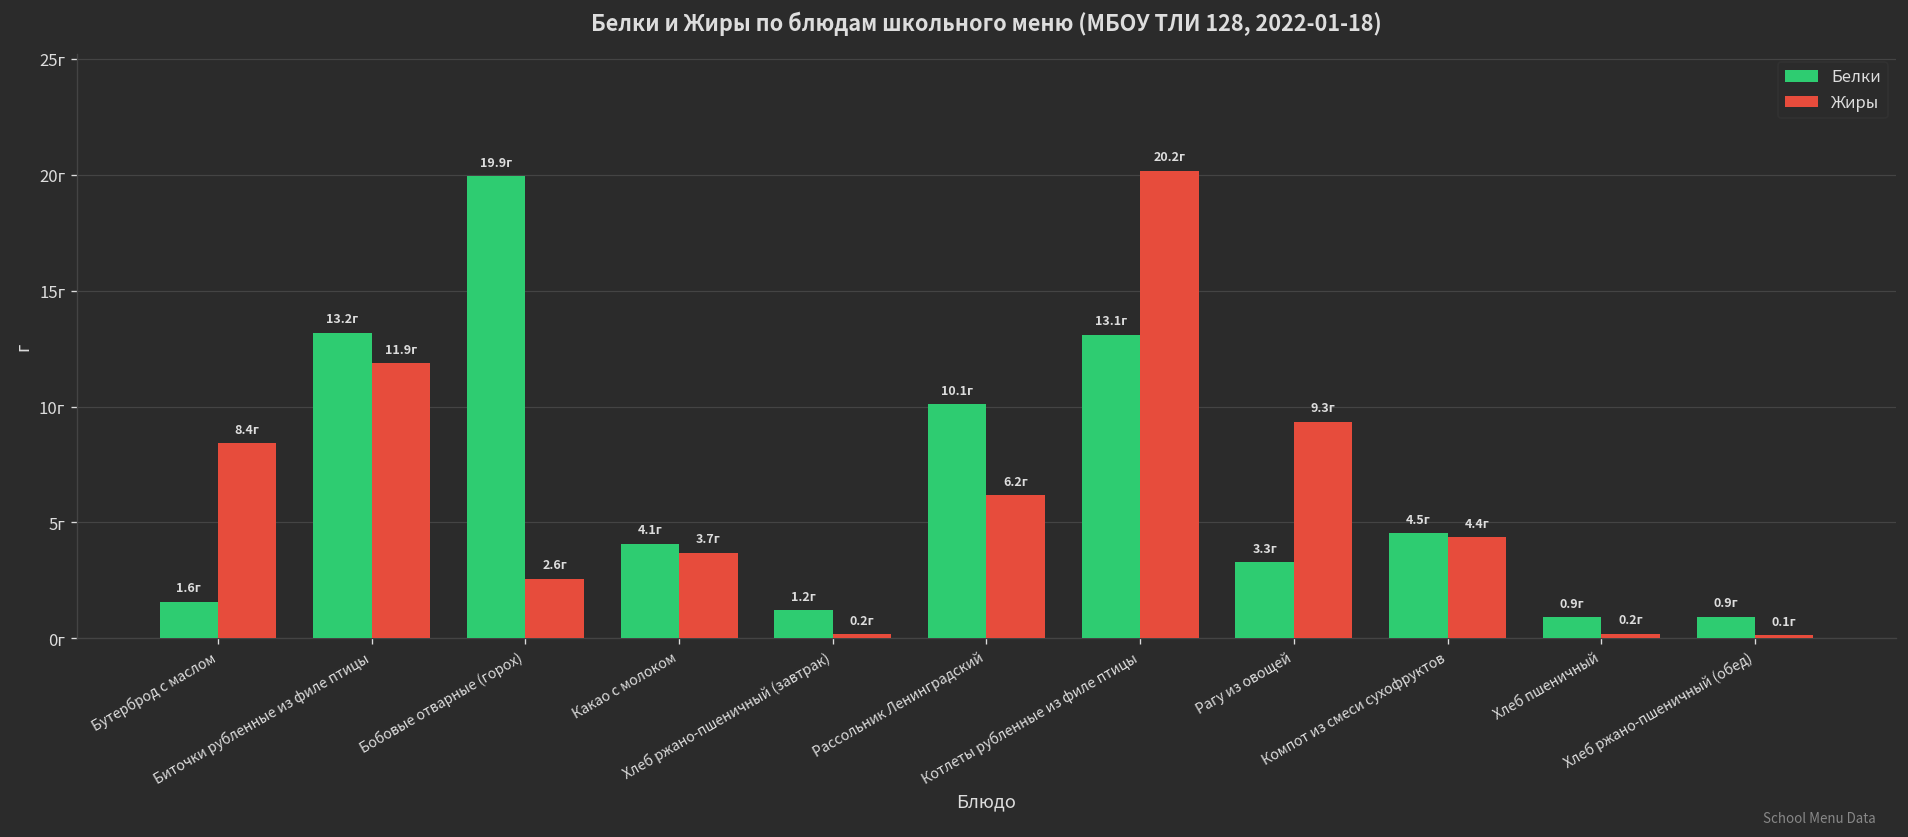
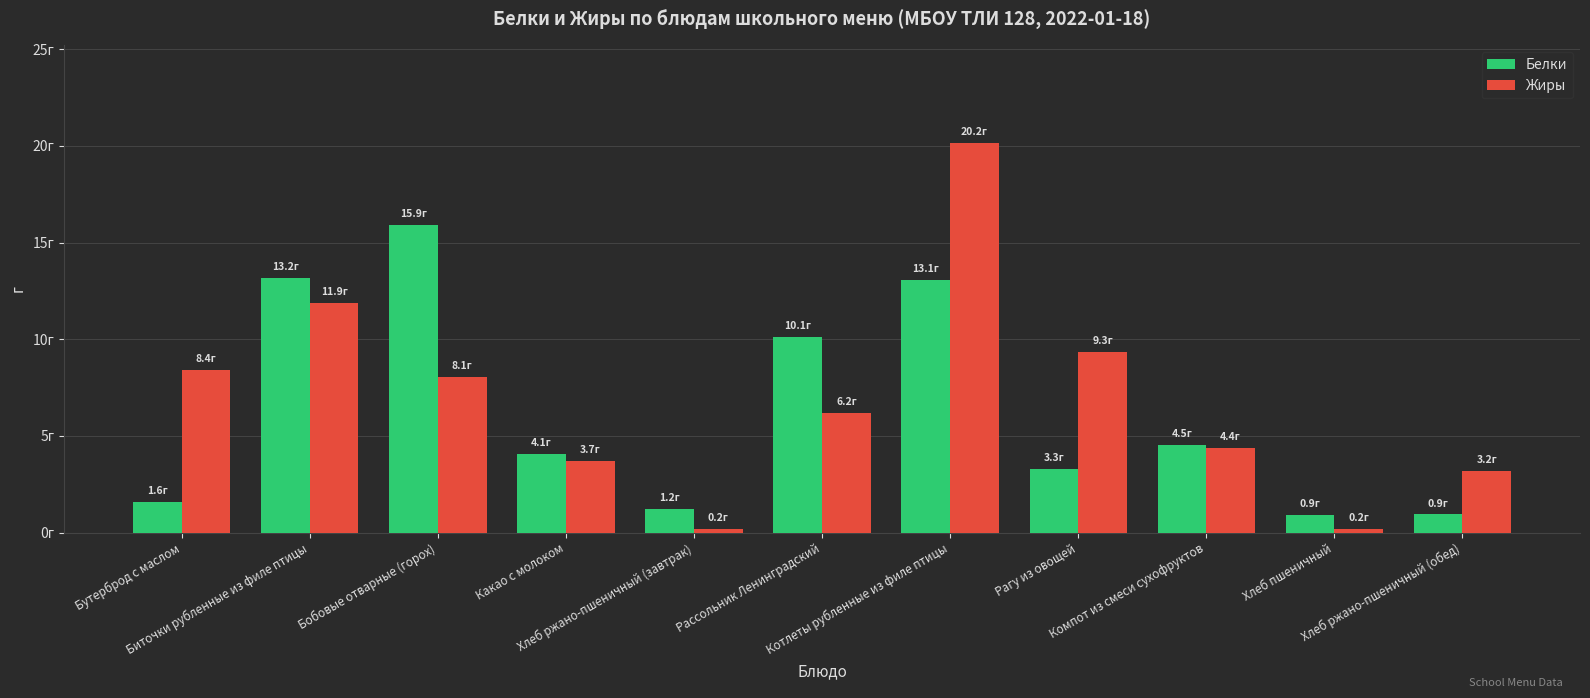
  {
    "Белки": {
      "Бутерброд с маслом": "1.6г",
      "Биточки рубленные из филе птицы": "13.2г",
-     "Бобовые отварные (горох)": "19.9г",
+     "Бобовые отварные (горох)": "15.9г",
      "Какао с молоком": "4.1г",
      "Хлеб ржано-пшеничный (завтрак)": "1.2г",
      "Рассольник Ленинградский": "10.1г",
      "Котлеты рубленные из филе птицы": "13.1г",
      "Рагу из овощей": "3.3г",
      "Компот из смеси сухофруктов": "4.5г",
      "Хлеб пшеничный": "0.9г",
      "Хлеб ржано-пшеничный (обед)": "0.9г"
    },
    "Жиры": {
      "Бутерброд с маслом": "8.4г",
      "Биточки рубленные из филе птицы": "11.9г",
-     "Бобовые отварные (горох)": "2.6г",
+     "Бобовые отварные (горох)": "8.1г",
      "Какао с молоком": "3.7г",
      "Хлеб ржано-пшеничный (завтрак)": "0.2г",
      "Рассольник Ленинградский": "6.2г",
      "Котлеты рубленные из филе птицы": "20.2г",
      "Рагу из овощей": "9.3г",
      "Компот из смеси сухофруктов": "4.4г",
      "Хлеб пшеничный": "0.2г",
-     "Хлеб ржано-пшеничный (обед)": "0.1г"
+     "Хлеб ржано-пшеничный (обед)": "3.2г"
    }
  }
